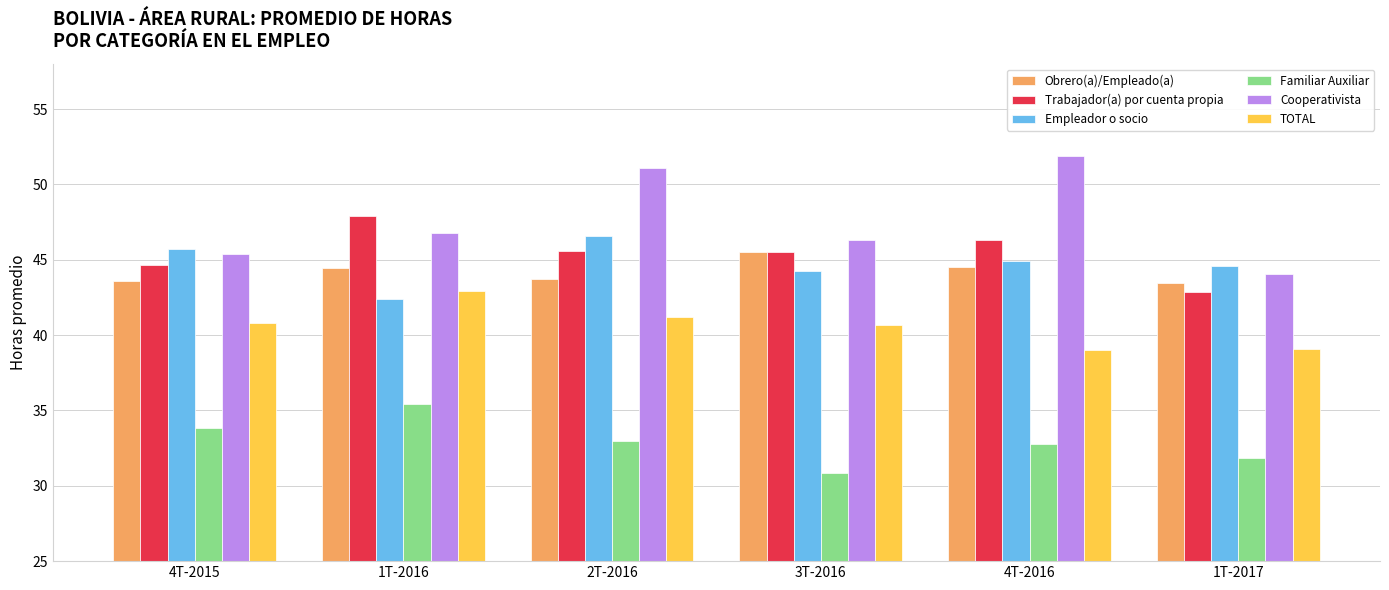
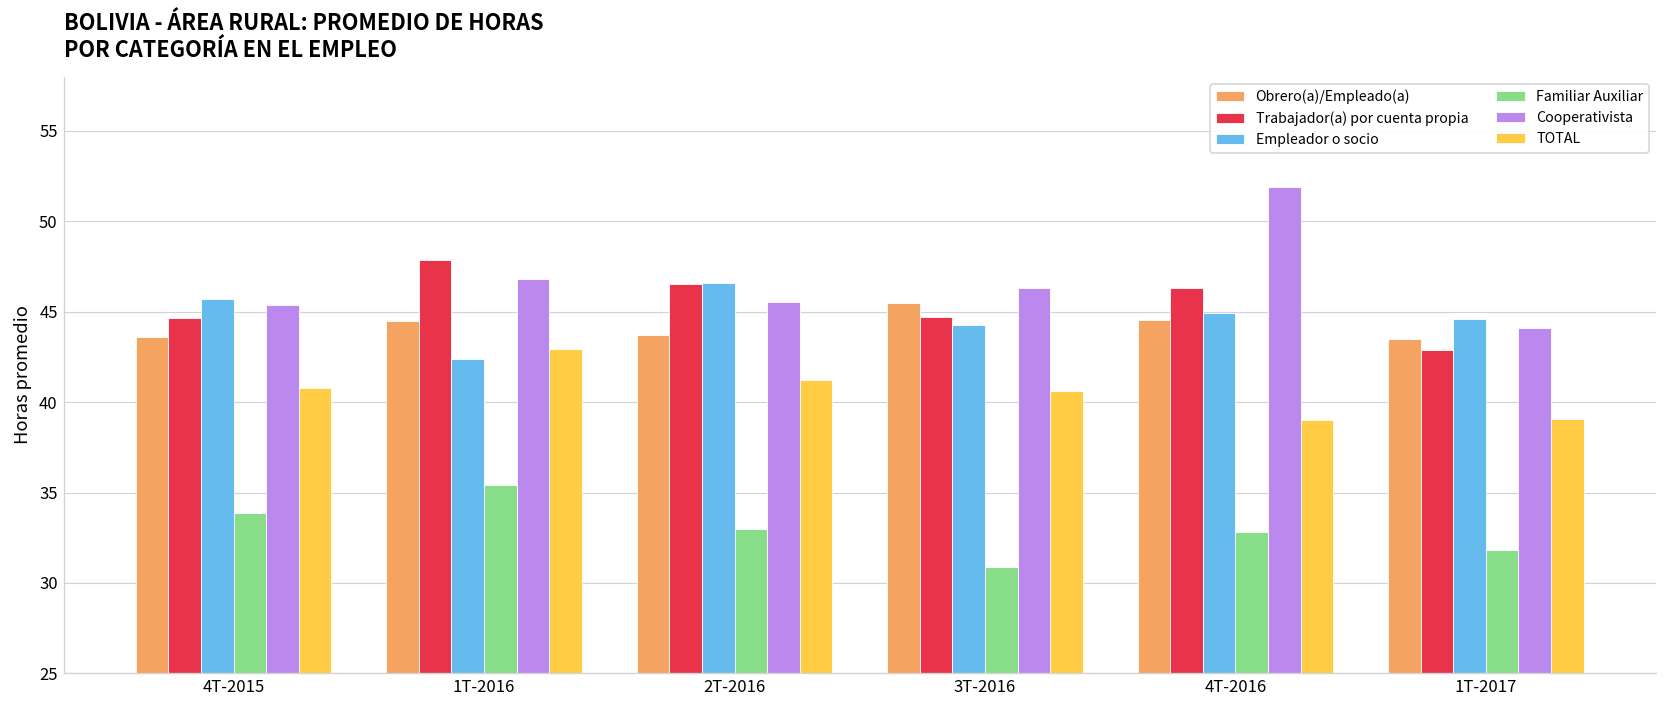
  {
    "Trabajador(a) por cuenta propia": {
      "4T-2015": 44.7,
      "1T-2016": 47.9,
-     "2T-2016": 45.6,
-     "3T-2016": 45.5,
+     "2T-2016": 46.5,
+     "3T-2016": 44.7,
      "4T-2016": 46.3,
      "1T-2017": 42.9
    },
    "Empleador o socio": {
      "4T-2015": 45.7,
      "1T-2016": 42.4,
      "2T-2016": 46.6,
      "3T-2016": 44.3,
      "4T-2016": 44.9,
      "1T-2017": 44.6
    },
    "Familiar Auxiliar": {
      "4T-2015": 33.9,
      "1T-2016": 35.4,
      "2T-2016": 33.0,
      "3T-2016": 30.9,
      "4T-2016": 32.8,
      "1T-2017": 31.8
    },
    "Cooperativista": {
      "4T-2015": 45.4,
      "1T-2016": 46.8,
-     "2T-2016": 51.1,
+     "2T-2016": 45.5,
      "3T-2016": 46.3,
      "4T-2016": 51.9,
      "1T-2017": 44.1
    }
  }
